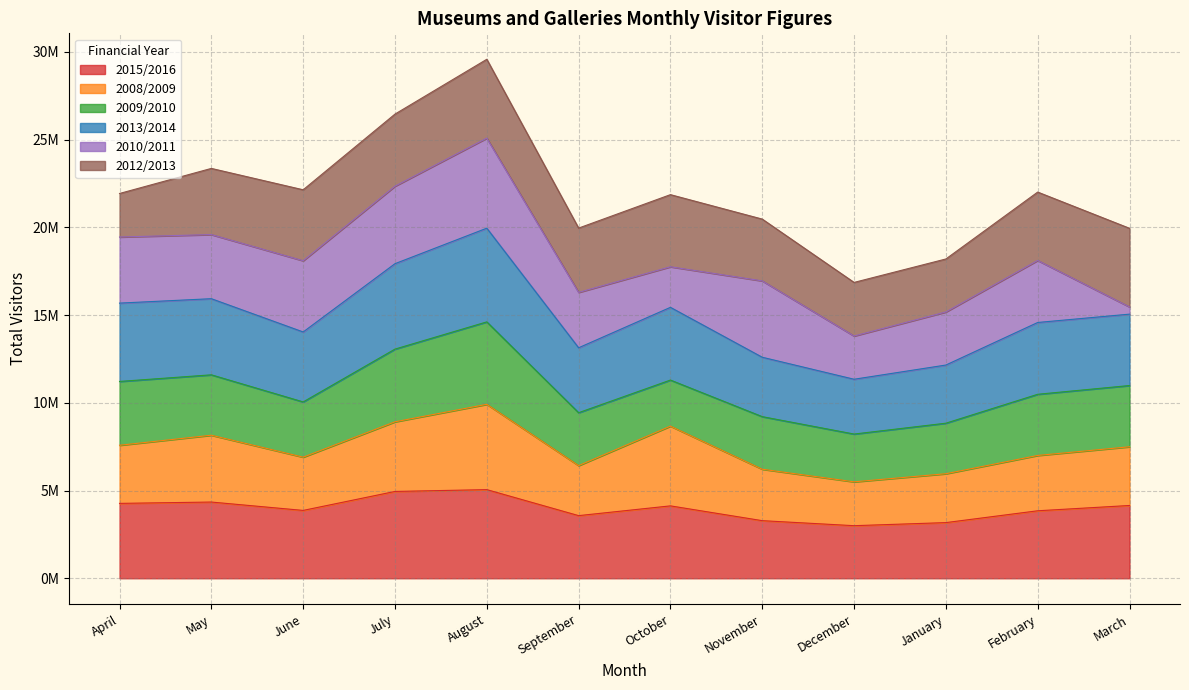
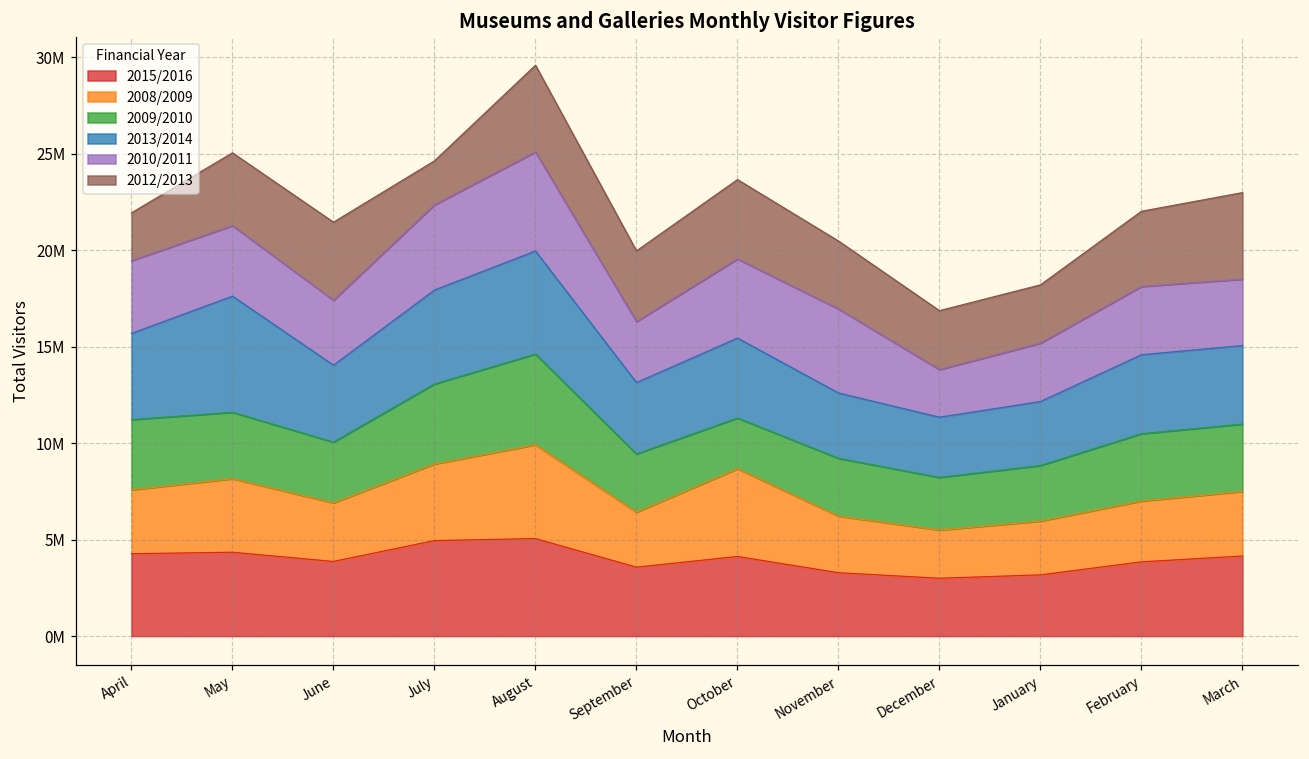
  {
    "2015/2016": {
      "April": 4300000,
      "May": 4300000,
      "June": 3900000,
      "July": 4900000,
      "August": 5100000,
      "September": 3600000,
      "October": 4100000,
      "November": 3300000,
      "December": 3000000,
      "January": 3200000,
      "February": 3800000,
      "March": 4100000
    },
    "2008/2009": {
      "April": 3300000,
      "May": 3800000,
      "June": 3000000,
      "July": 4000000,
      "August": 4900000,
      "September": 2900000,
      "October": 4500000,
      "November": 2900000,
      "December": 2500000,
      "January": 2800000,
      "February": 3200000,
      "March": 3300000
    },
    "2009/2010": {
      "April": 3600000,
      "May": 3400000,
      "June": 3100000,
      "July": 4100000,
      "August": 4700000,
      "September": 3000000,
      "October": 2600000,
      "November": 3000000,
      "December": 2700000,
      "January": 2900000,
      "February": 3500000,
      "March": 3500000
    },
    "2013/2014": {
      "April": 4500000,
-     "May": 4300000,
+     "May": 6000000,
      "June": 4000000,
      "July": 4900000,
      "August": 5300000,
      "September": 3700000,
      "October": 4100000,
      "November": 3400000,
      "December": 3100000,
      "January": 3300000,
      "February": 4100000,
      "March": 4100000
    },
    "2010/2011": {
      "April": 3800000,
      "May": 3700000,
-     "June": 4100000,
+     "June": 3400000,
      "July": 4400000,
      "August": 5100000,
      "September": 3200000,
-     "October": 2300000,
+     "October": 4100000,
      "November": 4400000,
      "December": 2500000,
      "January": 3000000,
      "February": 3500000,
-     "March": 400000
+     "March": 3400000
    },
    "2012/2013": {
      "April": 2500000,
      "May": 3800000,
      "June": 4000000,
-     "July": 4100000,
+     "July": 2300000,
      "August": 4500000,
      "September": 3700000,
      "October": 4100000,
      "November": 3500000,
      "December": 3100000,
      "January": 3000000,
      "February": 3900000,
      "March": 4500000
    }
  }
